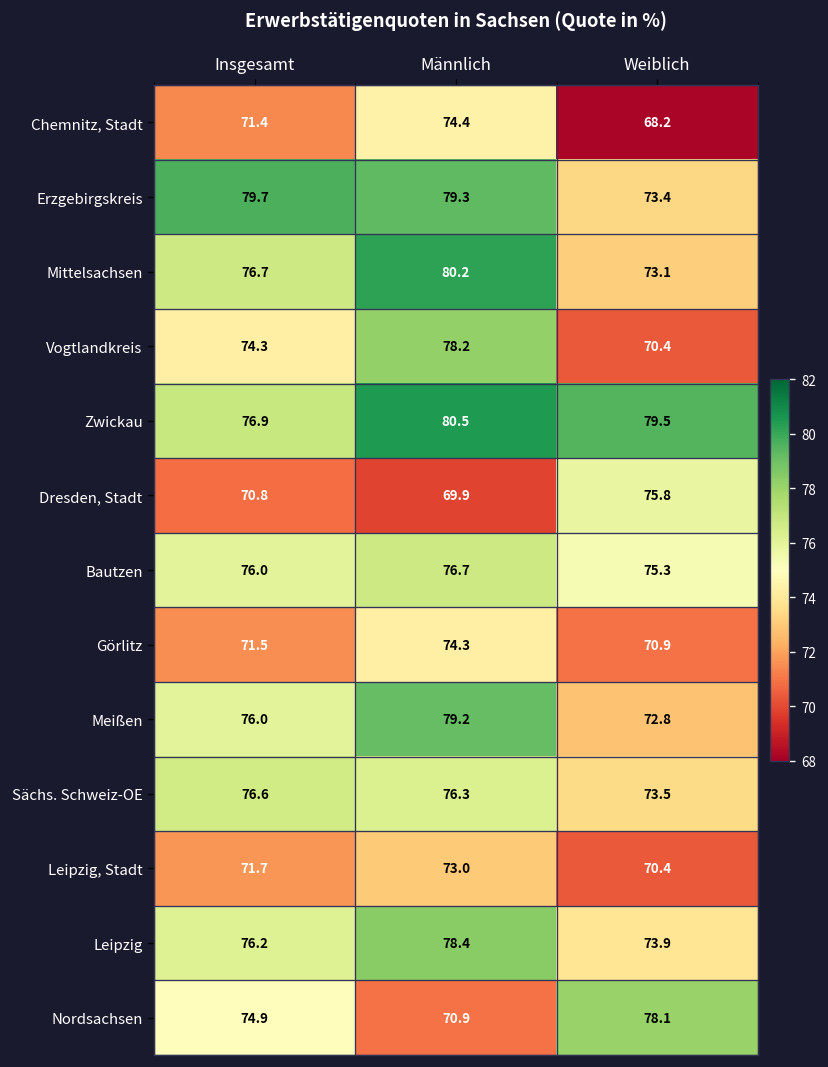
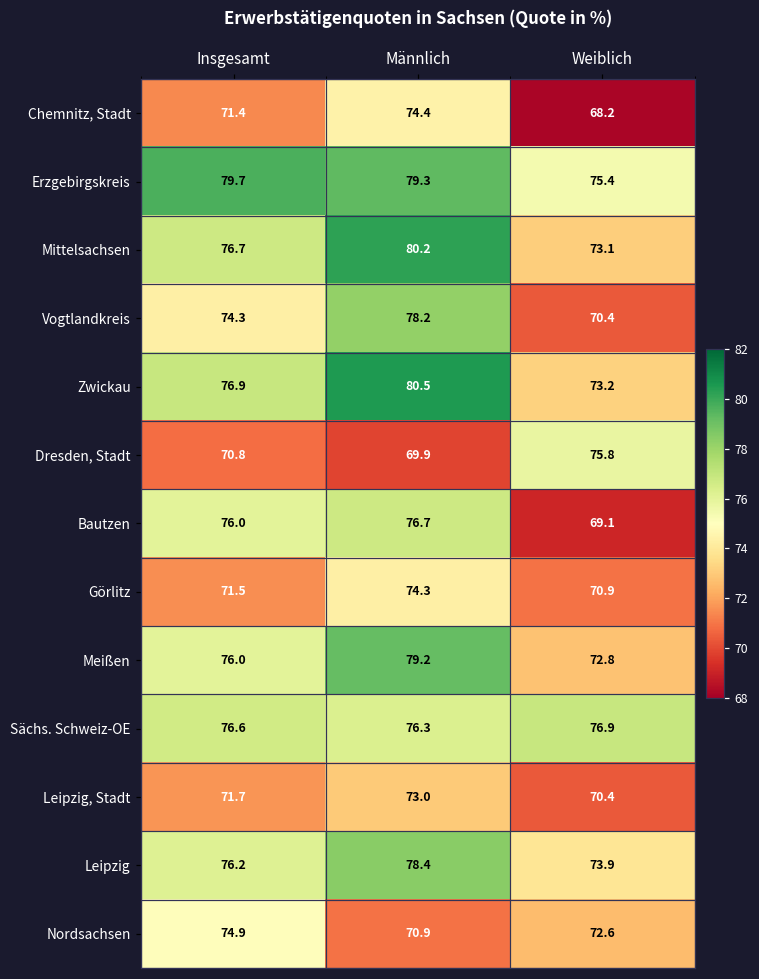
  {
    "Chemnitz, Stadt": {
      "Insgesamt": 71.4,
      "Männlich": 74.4,
      "Weiblich": 68.2
    },
    "Erzgebirgskreis": {
      "Insgesamt": 79.7,
      "Männlich": 79.3,
-     "Weiblich": 73.4
+     "Weiblich": 75.4
    },
    "Mittelsachsen": {
      "Insgesamt": 76.7,
      "Männlich": 80.2,
      "Weiblich": 73.1
    },
    "Vogtlandkreis": {
      "Insgesamt": 74.3,
      "Männlich": 78.2,
      "Weiblich": 70.4
    },
    "Zwickau": {
      "Insgesamt": 76.9,
      "Männlich": 80.5,
-     "Weiblich": 79.5
+     "Weiblich": 73.2
    },
    "Dresden, Stadt": {
      "Insgesamt": 70.8,
      "Männlich": 69.9,
      "Weiblich": 75.8
    },
    "Bautzen": {
      "Insgesamt": 76.0,
      "Männlich": 76.7,
-     "Weiblich": 75.3
+     "Weiblich": 69.1
    },
    "Görlitz": {
      "Insgesamt": 71.5,
      "Männlich": 74.3,
      "Weiblich": 70.9
    },
    "Meißen": {
      "Insgesamt": 76.0,
      "Männlich": 79.2,
      "Weiblich": 72.8
    },
    "Sächs. Schweiz-OE": {
      "Insgesamt": 76.6,
      "Männlich": 76.3,
-     "Weiblich": 73.5
+     "Weiblich": 76.9
    },
    "Leipzig, Stadt": {
      "Insgesamt": 71.7,
      "Männlich": 73.0,
      "Weiblich": 70.4
    },
    "Leipzig": {
      "Insgesamt": 76.2,
      "Männlich": 78.4,
      "Weiblich": 73.9
    },
    "Nordsachsen": {
      "Insgesamt": 74.9,
      "Männlich": 70.9,
-     "Weiblich": 78.1
+     "Weiblich": 72.6
    }
  }
